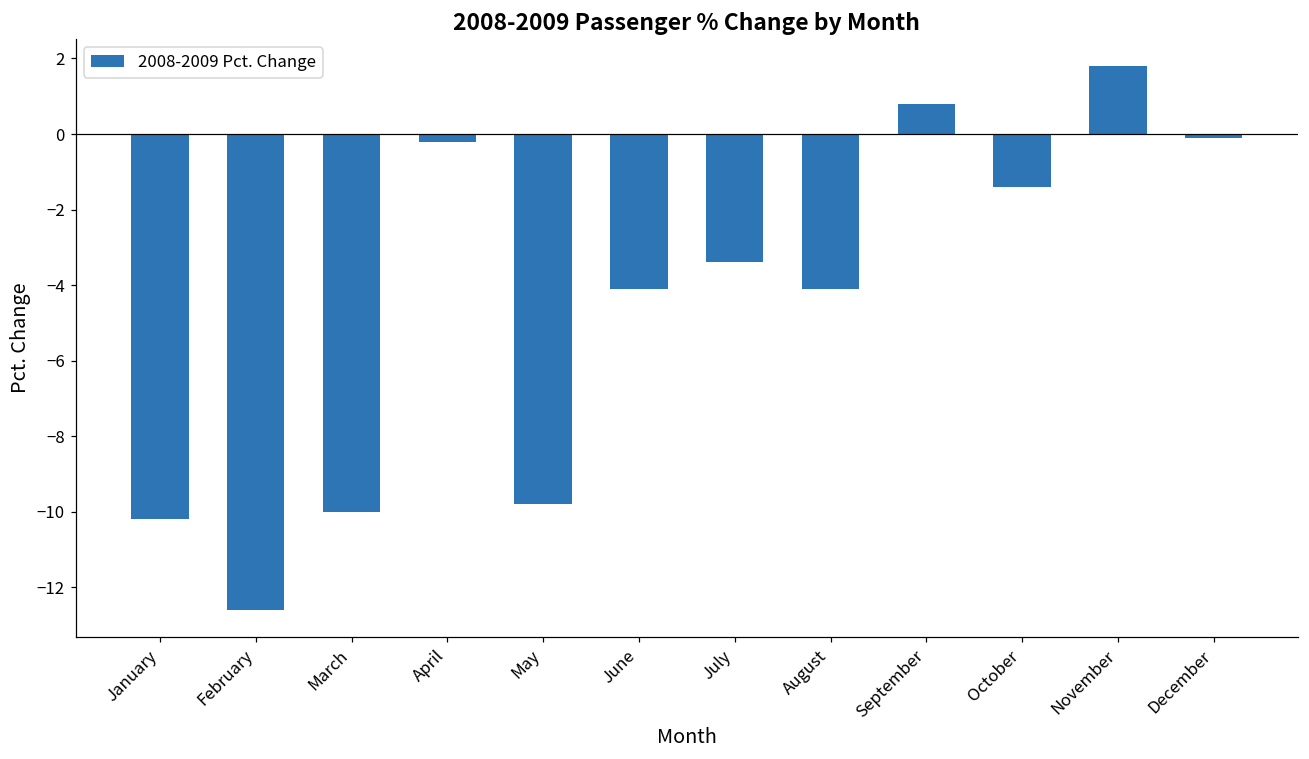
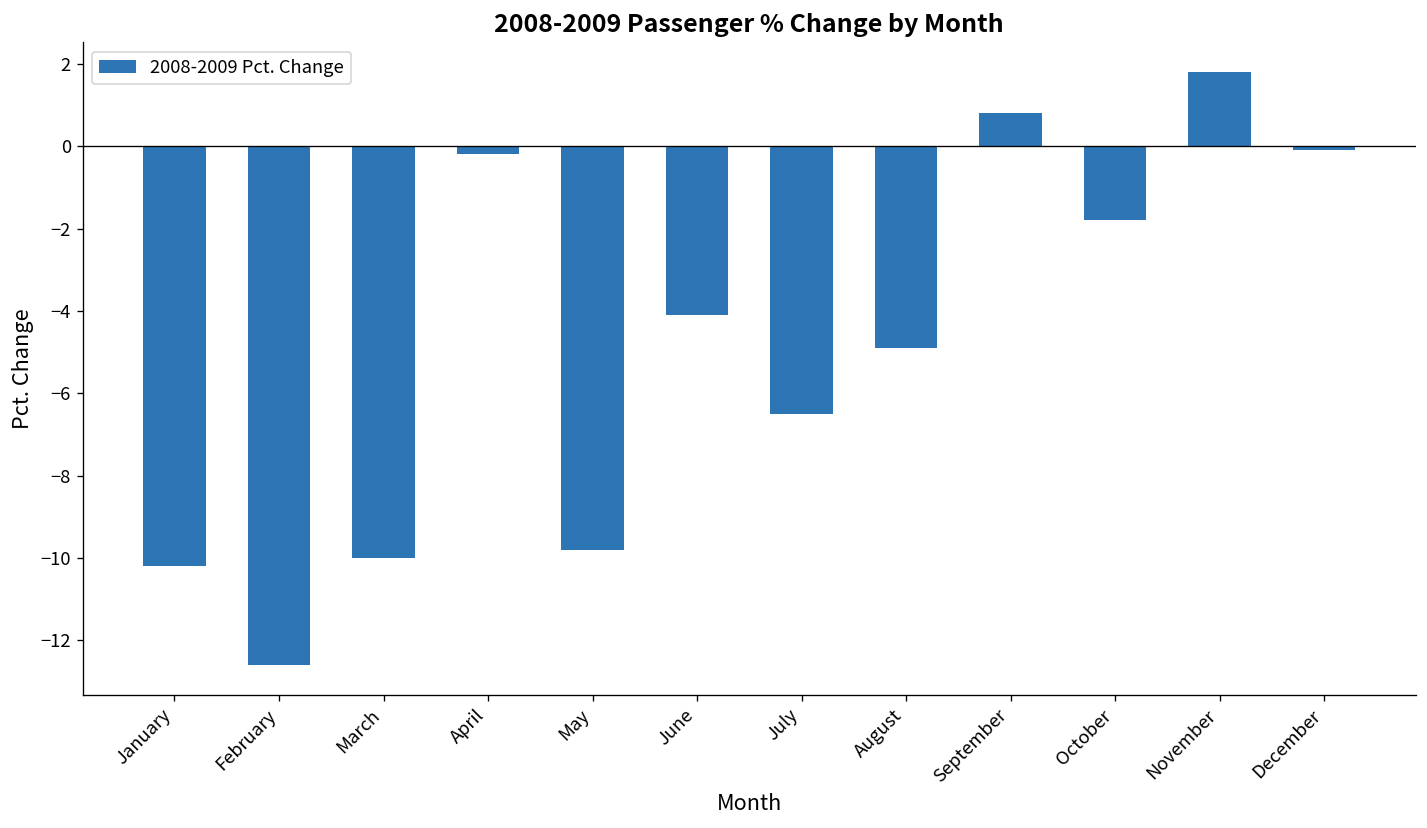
  {
    "January": -10.2,
    "February": -12.6,
    "March": -10.0,
    "April": -0.2,
    "May": -9.8,
    "June": -4.1,
-   "July": -3.4,
-   "August": -4.1,
+   "July": -6.5,
+   "August": -4.9,
    "September": 0.8,
-   "October": -1.4,
+   "October": -1.8,
    "November": 1.8,
    "December": -0.1
  }
